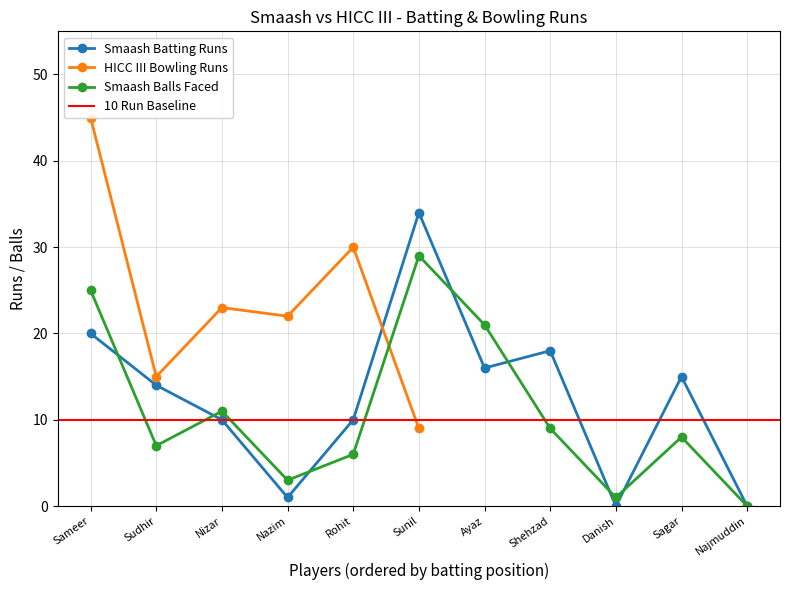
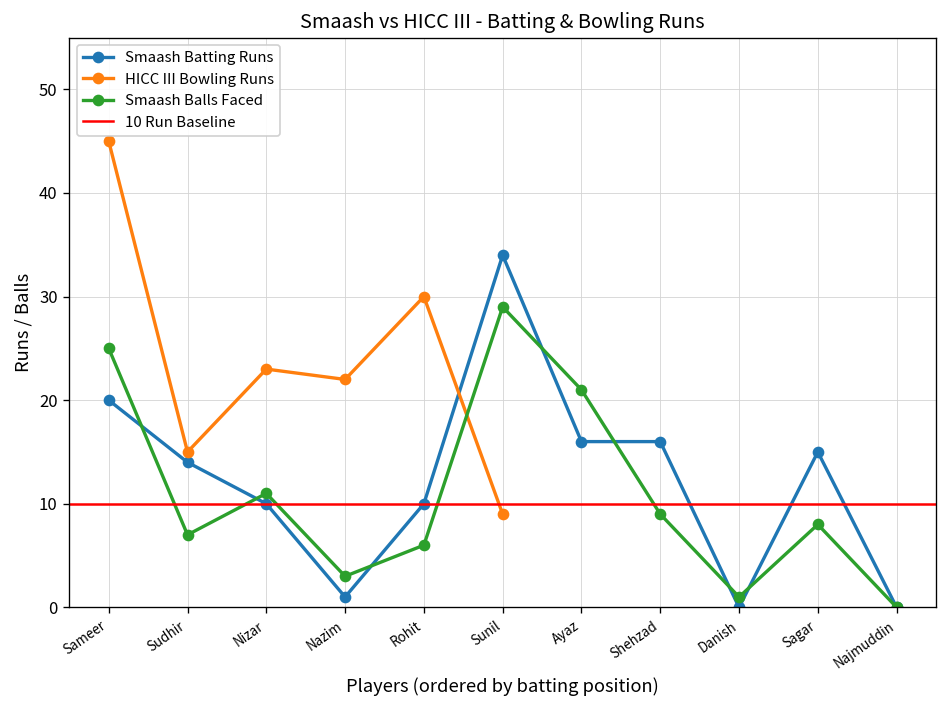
  {
    "Smaash Batting Runs": {
      "Sameer": 20,
      "Sudhir": 14,
      "Nizar": 10,
      "Nazim": 1,
      "Rohit": 10,
      "Sunil": 34,
      "Ayaz": 16,
-     "Shehzad": 18,
+     "Shehzad": 16,
      "Danish": 0,
      "Sagar": 15
    },
    "HICC III Bowling Runs": {
      "Sudhir": 15,
      "Nizar": 23,
      "Nazim": 22,
      "Rohit": 30,
      "Sunil": 9
    },
    "Smaash Balls Faced": {
      "Sameer": 25,
      "Sudhir": 7,
      "Nizar": 11,
      "Nazim": 3,
      "Rohit": 6,
      "Sunil": 29,
      "Ayaz": 21,
      "Shehzad": 9,
      "Danish": 1,
      "Sagar": 8
    }
  }
